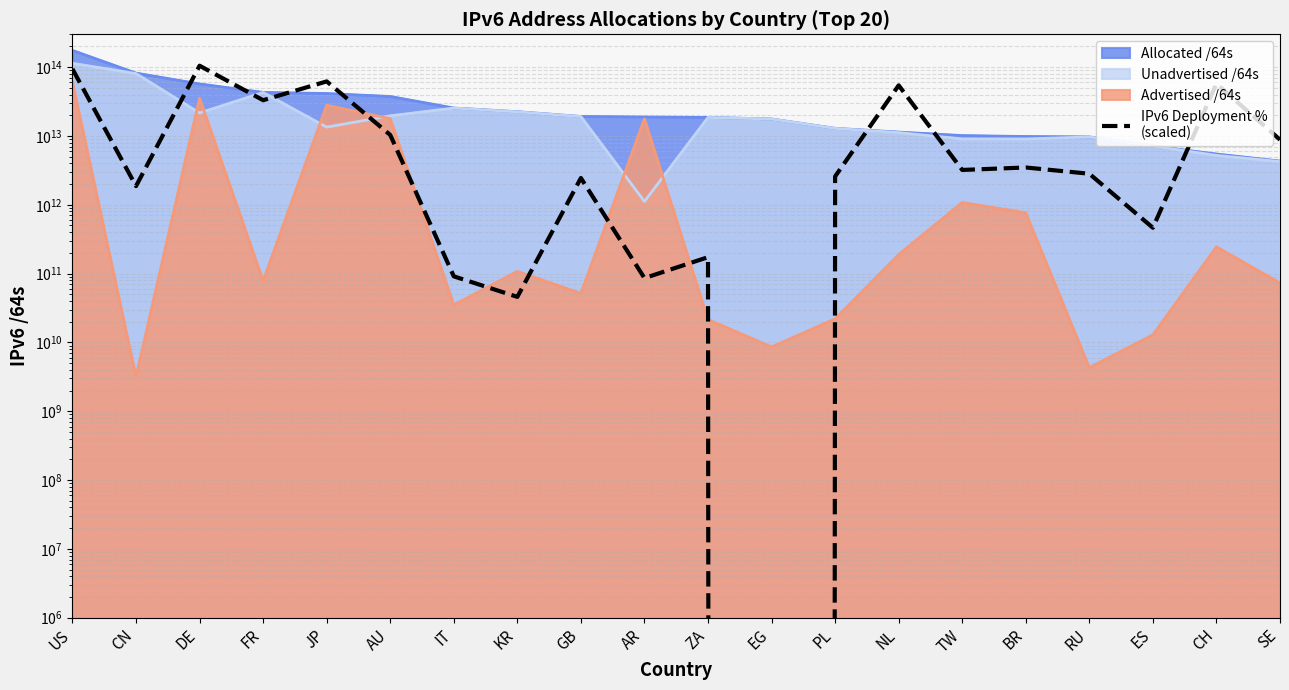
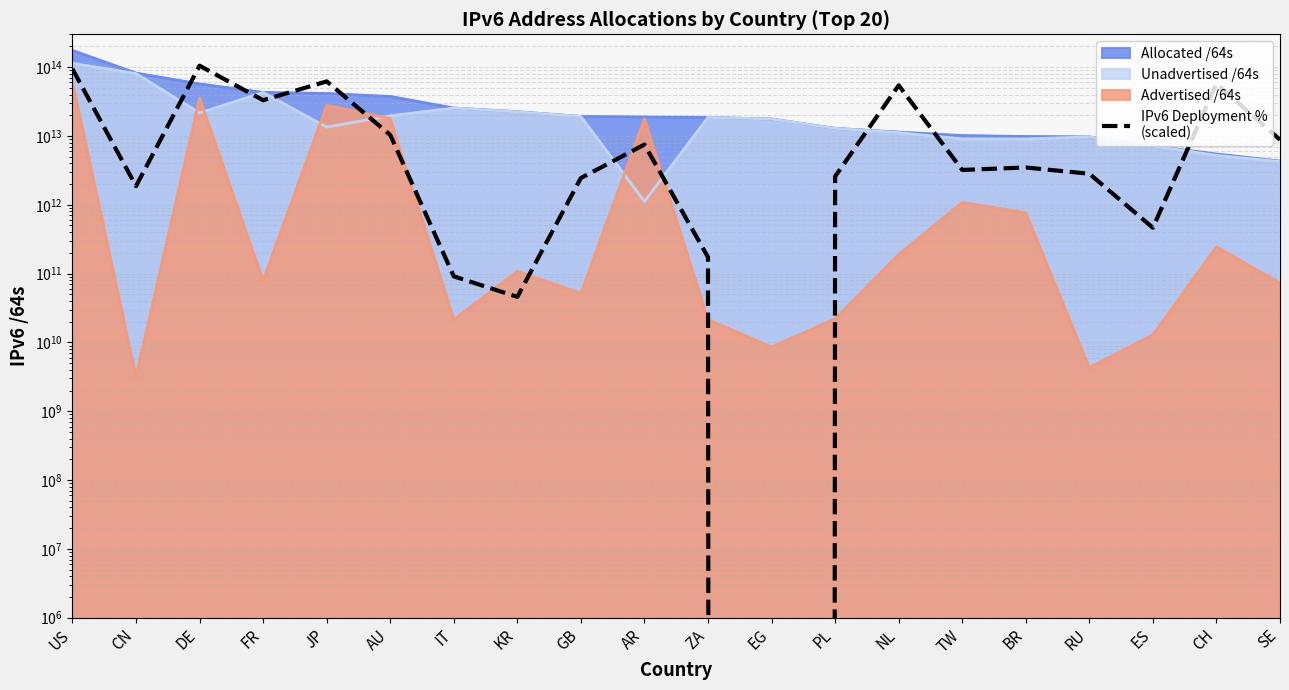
  {
    "Allocated /64s": {
      "US": 170000000000000,
      "DE": 60000000000000,
      "JP": 40000000000000,
      "AU": 40000000000000,
      "TW": 10000000000000
    },
    "Unadvertised /64s": {
      "US": 110000000000000,
      "DE": 22000000000000,
      "JP": 13000000000000,
      "AU": 20000000000000,
      "AR": 1100000000000,
      "TW": 9000000000000
    },
    "Advertised /64s": {
      "US": 60000000000000,
      "CN": 3000000000,
      "DE": 40000000000000,
      "FR": 80000000000,
      "JP": 28000000000000,
      "AU": 18000000000000,
-     "IT": 40000000000,
+     "IT": 21000000000,
      "KR": 110000000000,
      "GB": 50000000000,
      "ZA": 21000000000,
      "EG": 9000000000,
      "PL": 22000000000,
      "NL": 190000000000,
      "TW": 1100000000000,
      "BR": 800000000000,
      "RU": 4000000000,
      "ES": 13000000000,
      "CH": 240000000000,
      "SE": 70000000000
    },
    "IPv6 Deployment % (scaled)": {
      "US": 90000000000000,
      "CN": 1900000000000,
      "DE": 100000000000000,
      "FR": 30000000000000,
      "JP": 60000000000000,
      "AU": 10000000000000,
      "IT": 90000000000,
      "KR": 50000000000,
      "GB": 2400000000000,
-     "AR": 90000000000,
+     "AR": 7000000000000,
      "ZA": 170000000000,
      "PL": 2600000000000,
      "NL": 50000000000000,
      "TW": 3000000000000,
      "BR": 3000000000000,
      "RU": 2800000000000,
      "ES": 500000000000,
      "SE": 9000000000000
    }
  }
